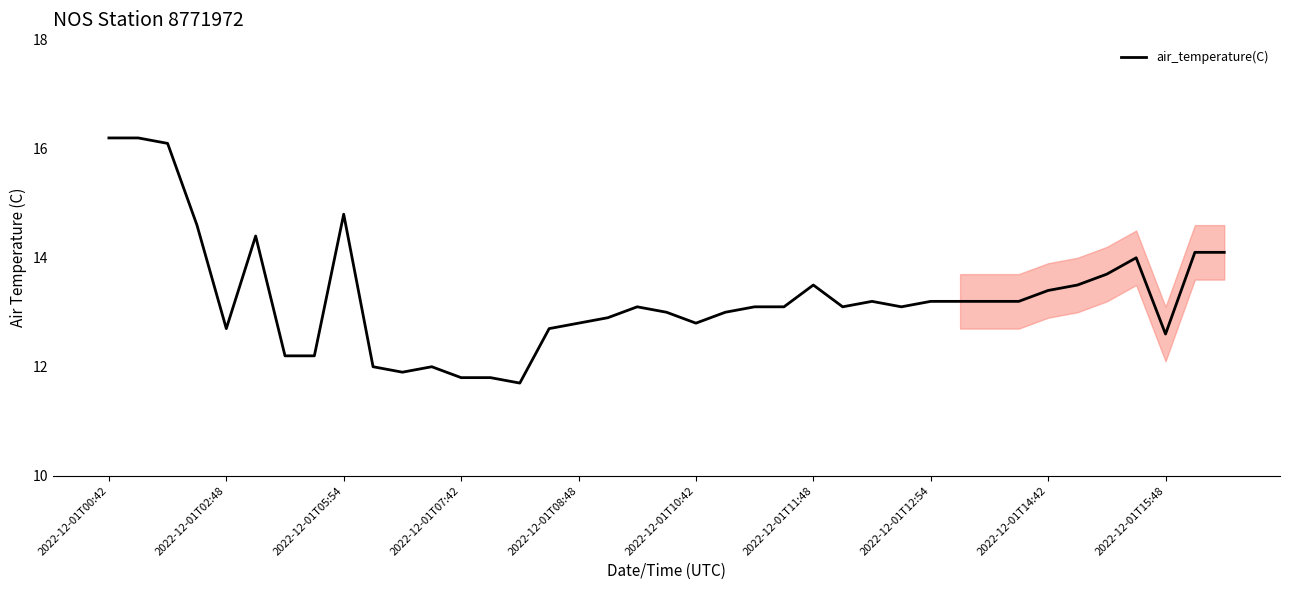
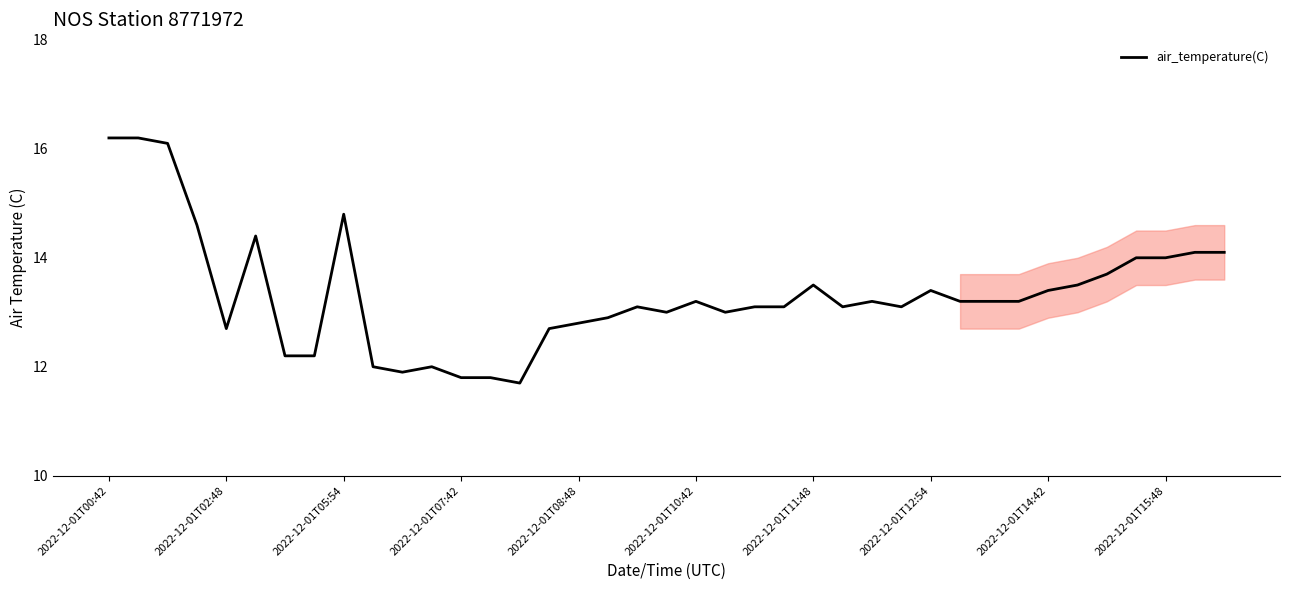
  {
    "air_temperature(C)": {
      "2022-12-01T00:42": 16.2,
      "2022-12-01T02:48": 12.7,
      "2022-12-01T05:54": 14.8,
      "2022-12-01T07:42": 11.8,
      "2022-12-01T08:48": 12.8,
-     "2022-12-01T10:42": 12.8,
+     "2022-12-01T10:42": 13.2,
      "2022-12-01T11:48": 13.5,
-     "2022-12-01T12:54": 13.2,
+     "2022-12-01T12:54": 13.4,
      "2022-12-01T14:42": 13.4,
-     "2022-12-01T15:48": 12.6
+     "2022-12-01T15:48": 14.0
    }
  }
